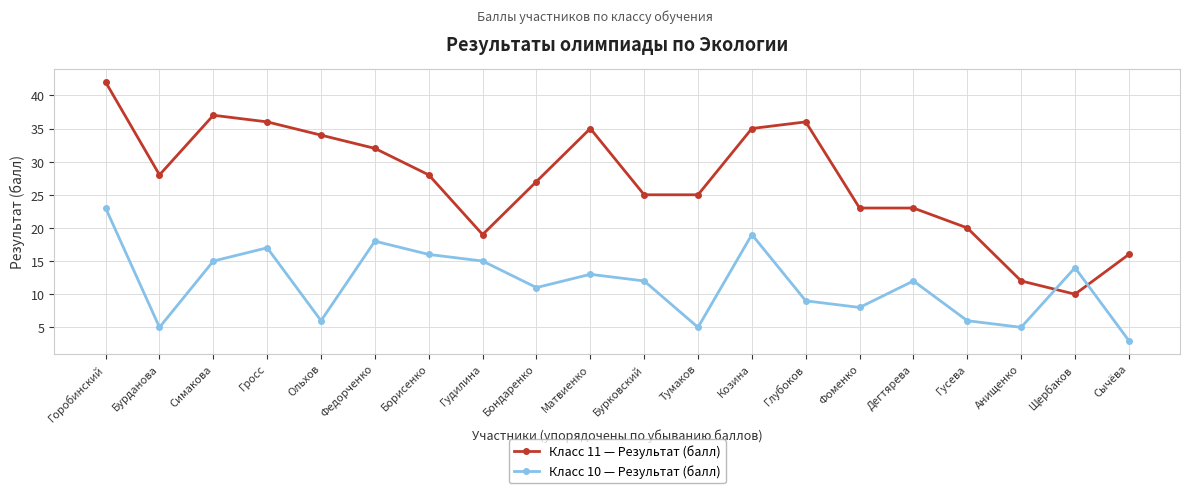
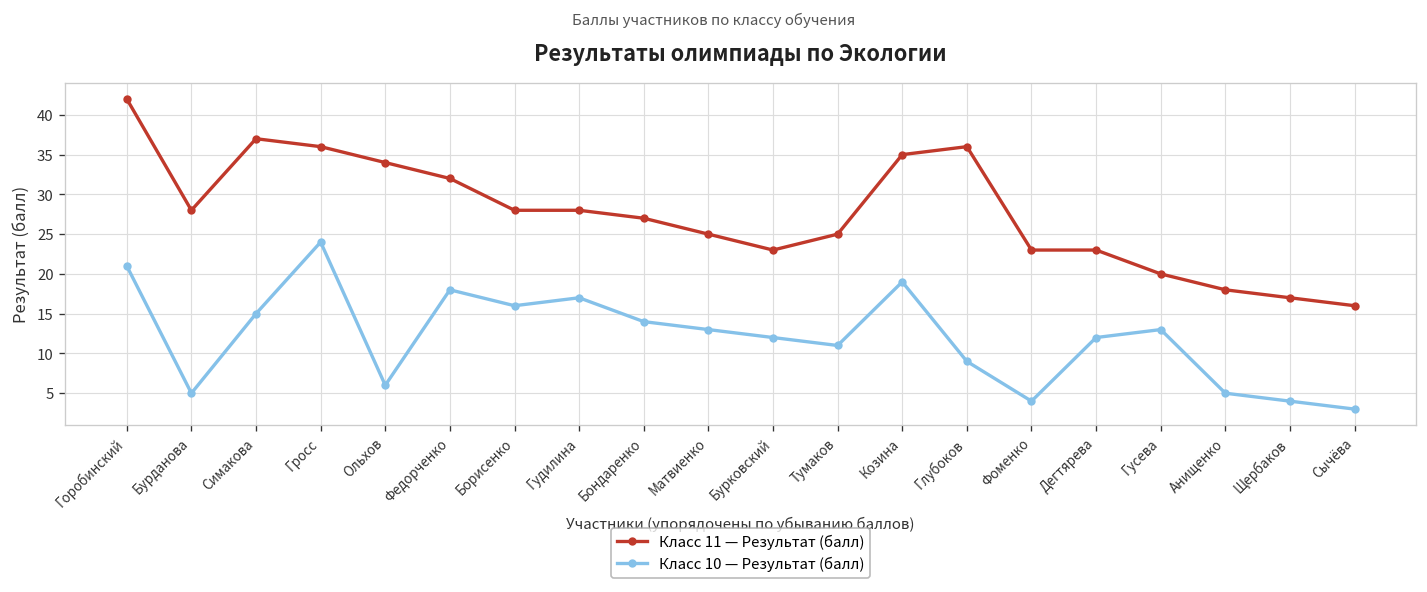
  {
    "Класс 11 — Результат (балл)": {
      "Горобинский": 42,
      "Бурданова": 28,
      "Симакова": 37,
      "Гросс": 36,
      "Ольхов": 34,
      "Федорченко": 32,
      "Борисенко": 28,
-     "Гудилина": 19,
+     "Гудилина": 28,
      "Бондаренко": 27,
-     "Матвиенко": 35,
-     "Бурковский": 25,
+     "Матвиенко": 25,
+     "Бурковский": 23,
      "Тумаков": 25,
      "Козина": 35,
      "Глубоков": 36,
      "Фоменко": 23,
      "Дегтярева": 23,
      "Гусева": 20,
-     "Анищенко": 12,
-     "Щербаков": 10,
+     "Анищенко": 18,
+     "Щербаков": 17,
      "Сычёва": 16
    },
    "Класс 10 — Результат (балл)": {
-     "Горобинский": 23,
+     "Горобинский": 21,
      "Бурданова": 5,
      "Симакова": 15,
-     "Гросс": 17,
+     "Гросс": 24,
      "Ольхов": 6,
      "Федорченко": 18,
      "Борисенко": 16,
-     "Гудилина": 15,
-     "Бондаренко": 11,
+     "Гудилина": 17,
+     "Бондаренко": 14,
      "Матвиенко": 13,
      "Бурковский": 12,
-     "Тумаков": 5,
+     "Тумаков": 11,
      "Козина": 19,
      "Глубоков": 9,
-     "Фоменко": 8,
+     "Фоменко": 4,
      "Дегтярева": 12,
-     "Гусева": 6,
+     "Гусева": 13,
      "Анищенко": 5,
-     "Щербаков": 14,
+     "Щербаков": 4,
      "Сычёва": 3
    }
  }
